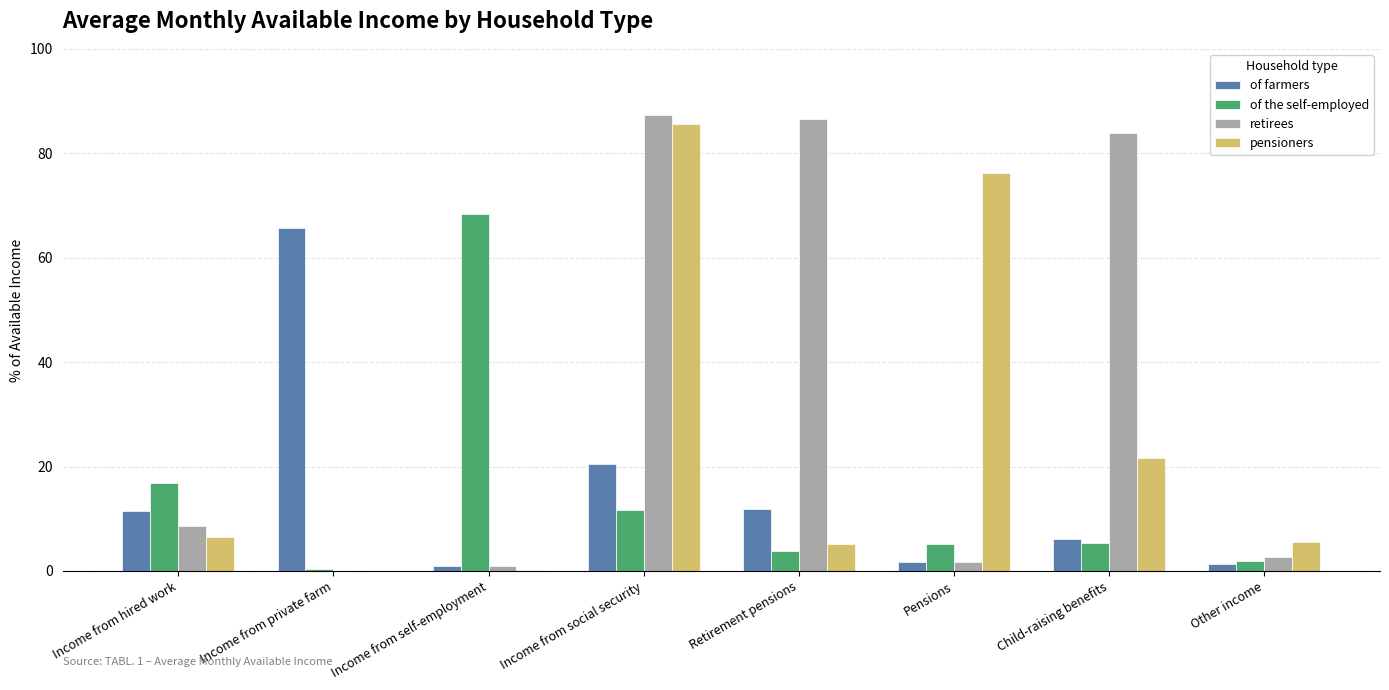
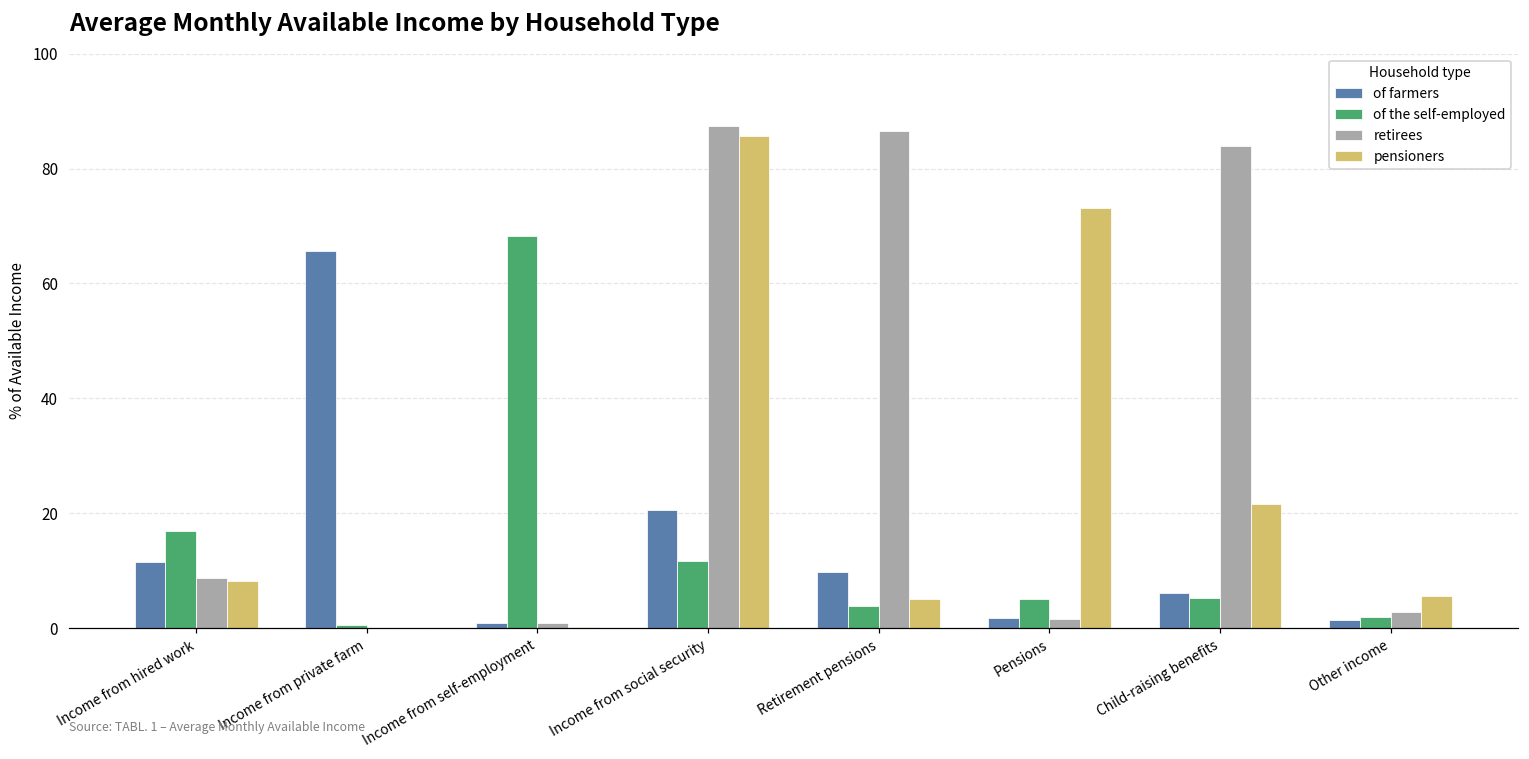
  {
    "of farmers": {
      "Income from hired work": 11,
      "Income from private farm": 66,
      "Income from self-employment": 1,
      "Income from social security": 21,
-     "Retirement pensions": 12,
+     "Retirement pensions": 10,
      "Pensions": 2,
      "Child-raising benefits": 6,
      "Other income": 1
    },
    "of the self-employed": {
      "Income from hired work": 17,
      "Income from self-employment": 68,
      "Income from social security": 12,
      "Retirement pensions": 4,
      "Pensions": 5,
      "Child-raising benefits": 5,
      "Other income": 2
    },
    "retirees": {
      "Income from hired work": 9,
      "Income from self-employment": 1,
      "Income from social security": 87,
      "Retirement pensions": 87,
      "Pensions": 2,
      "Child-raising benefits": 84,
      "Other income": 3
    },
    "pensioners": {
-     "Income from hired work": 6,
+     "Income from hired work": 8,
      "Income from social security": 86,
      "Retirement pensions": 5,
-     "Pensions": 76,
+     "Pensions": 73,
      "Child-raising benefits": 22,
      "Other income": 6
    }
  }
